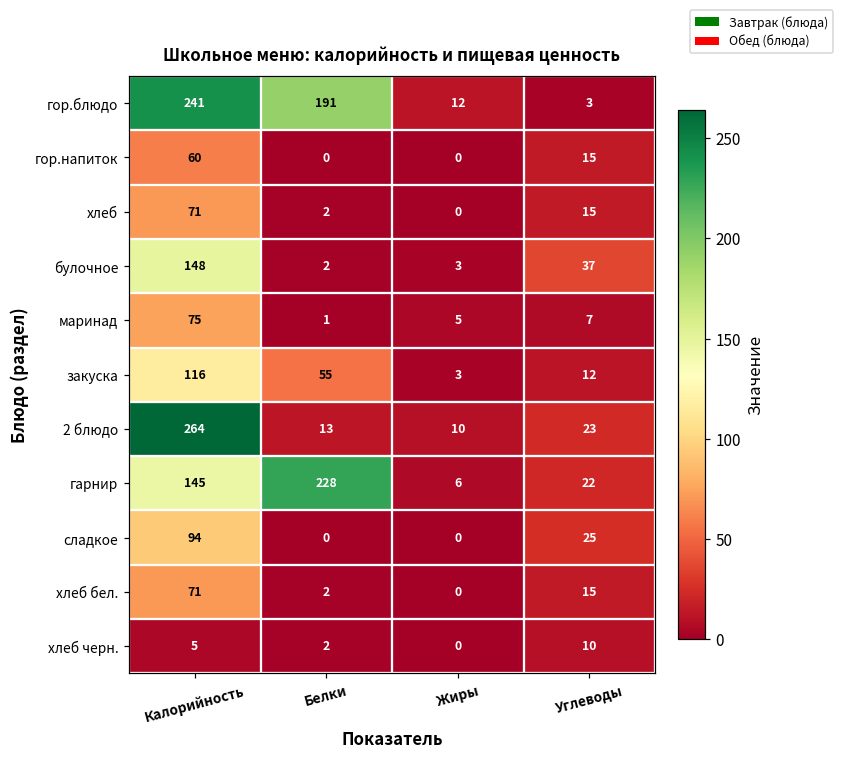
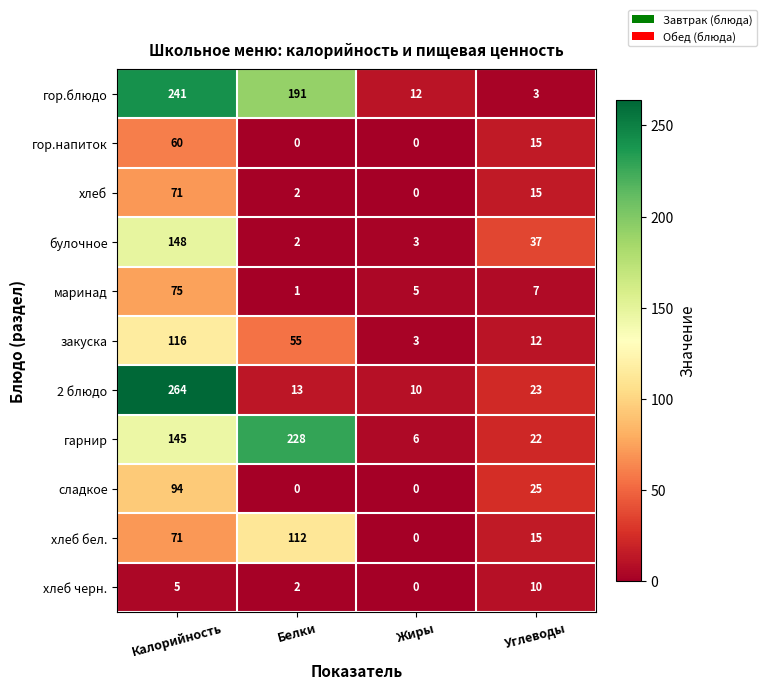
  {
    "гор.блюдо": {
      "Калорийность": 241,
      "Белки": 191,
      "Жиры": 12,
      "Углеводы": 3
    },
    "гор.напиток": {
      "Калорийность": 60,
      "Белки": 0,
      "Жиры": 0,
      "Углеводы": 15
    },
    "хлеб": {
      "Калорийность": 71,
      "Белки": 2,
      "Жиры": 0,
      "Углеводы": 15
    },
    "булочное": {
      "Калорийность": 148,
      "Белки": 2,
      "Жиры": 3,
      "Углеводы": 37
    },
    "маринад": {
      "Калорийность": 75,
      "Белки": 1,
      "Жиры": 5,
      "Углеводы": 7
    },
    "закуска": {
      "Калорийность": 116,
      "Белки": 55,
      "Жиры": 3,
      "Углеводы": 12
    },
    "2 блюдо": {
      "Калорийность": 264,
      "Белки": 13,
      "Жиры": 10,
      "Углеводы": 23
    },
    "гарнир": {
      "Калорийность": 145,
      "Белки": 228,
      "Жиры": 6,
      "Углеводы": 22
    },
    "сладкое": {
      "Калорийность": 94,
      "Белки": 0,
      "Жиры": 0,
      "Углеводы": 25
    },
    "хлеб бел.": {
      "Калорийность": 71,
-     "Белки": 2,
+     "Белки": 112,
      "Жиры": 0,
      "Углеводы": 15
    },
    "хлеб черн.": {
      "Калорийность": 5,
      "Белки": 2,
      "Жиры": 0,
      "Углеводы": 10
    }
  }
